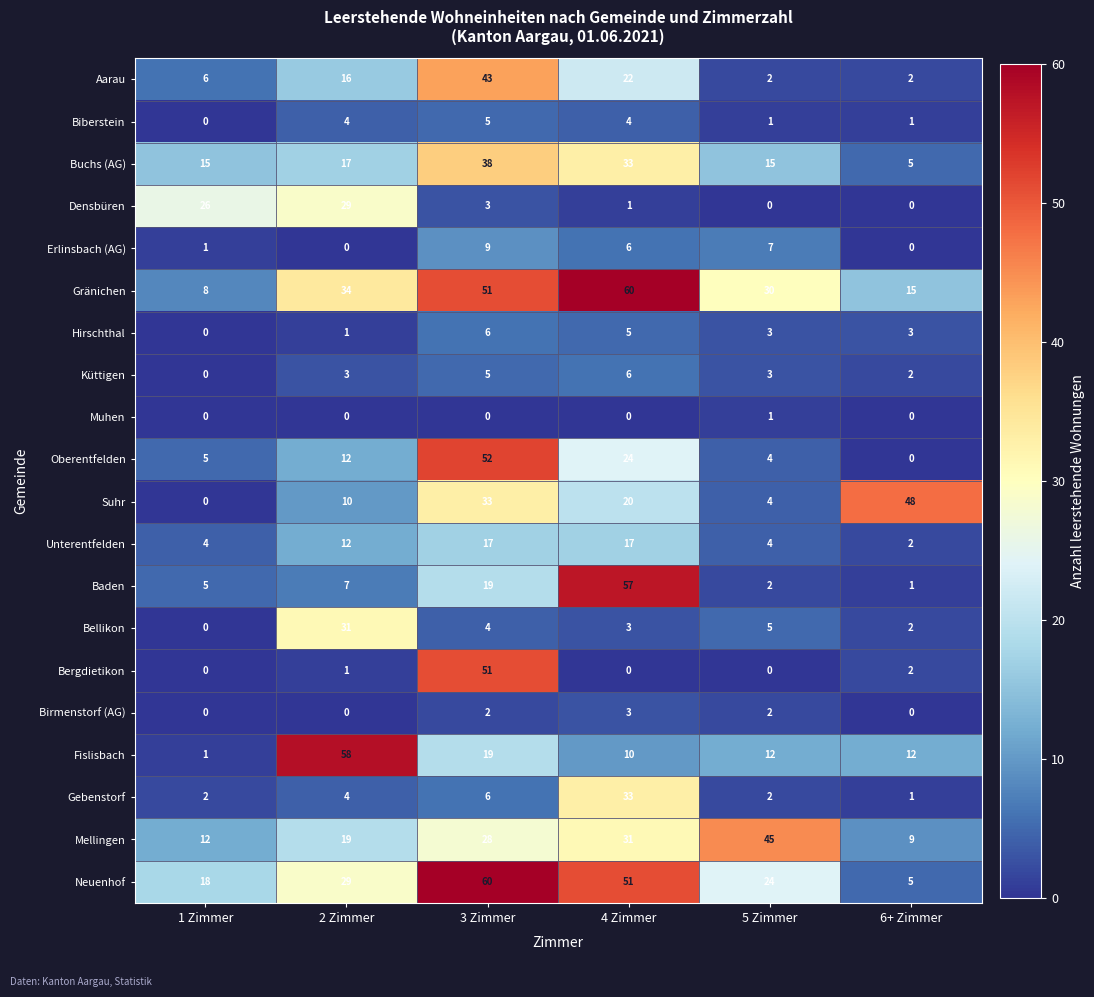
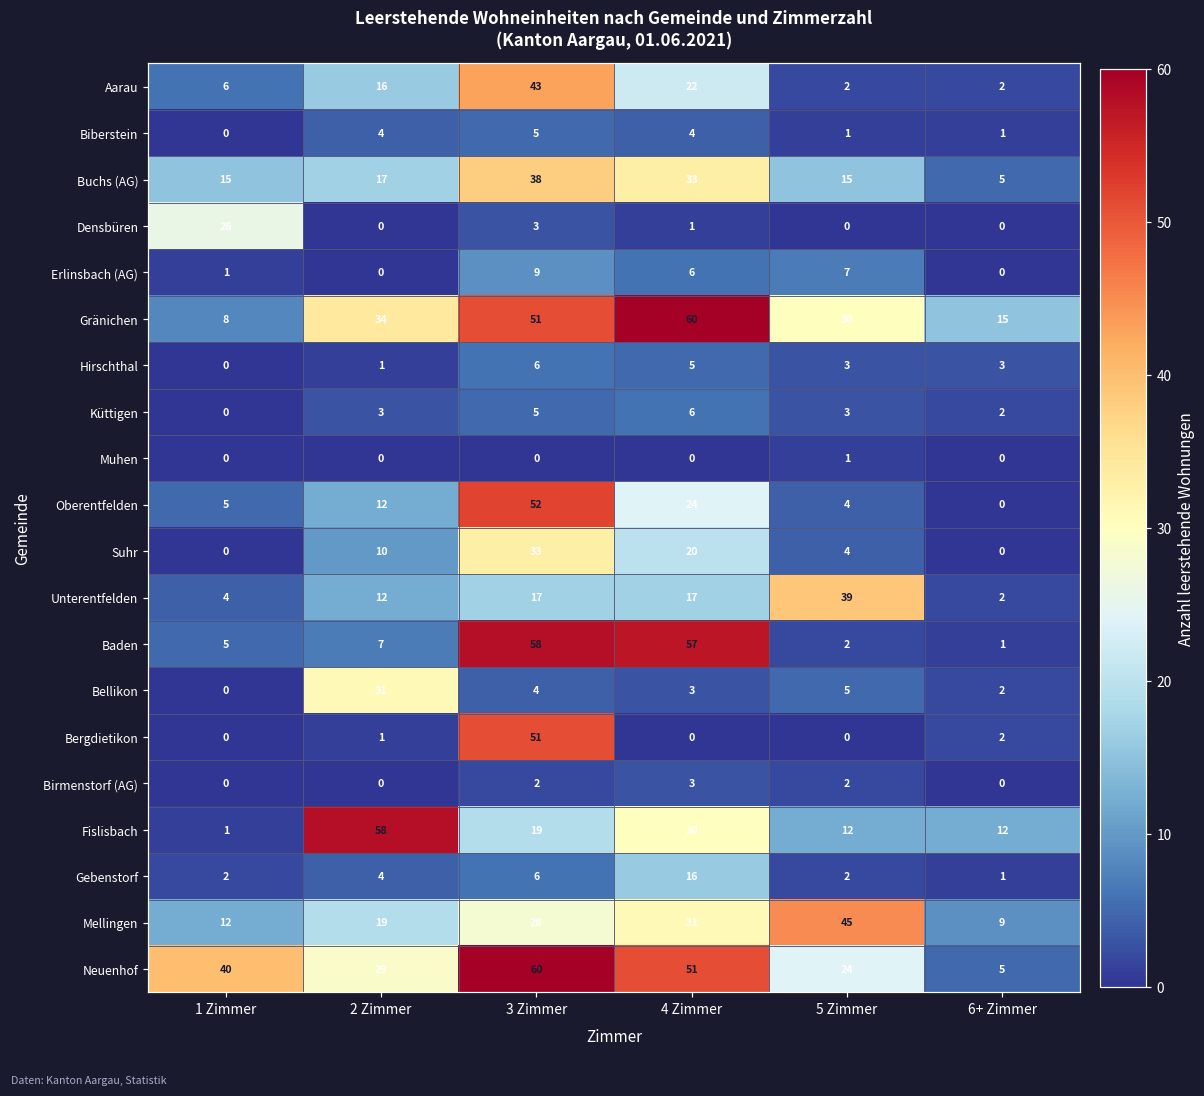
  {
    "Aarau": {
      "1 Zimmer": 6,
      "2 Zimmer": 16,
      "3 Zimmer": 43,
      "4 Zimmer": 22,
      "5 Zimmer": 2,
      "6+ Zimmer": 2
    },
    "Biberstein": {
      "1 Zimmer": 0,
      "2 Zimmer": 4,
      "3 Zimmer": 5,
      "4 Zimmer": 4,
      "5 Zimmer": 1,
      "6+ Zimmer": 1
    },
    "Buchs (AG)": {
      "1 Zimmer": 15,
      "2 Zimmer": 17,
      "3 Zimmer": 38,
      "4 Zimmer": 33,
      "5 Zimmer": 15,
      "6+ Zimmer": 5
    },
    "Densbüren": {
-     "2 Zimmer": 29,
+     "2 Zimmer": 0,
      "3 Zimmer": 3,
      "4 Zimmer": 1,
      "5 Zimmer": 0,
      "6+ Zimmer": 0
    },
    "Erlinsbach (AG)": {
      "1 Zimmer": 1,
      "2 Zimmer": 0,
      "3 Zimmer": 9,
      "4 Zimmer": 6,
      "5 Zimmer": 7,
      "6+ Zimmer": 0
    },
    "Gränichen": {
      "1 Zimmer": 8,
      "2 Zimmer": 34,
      "3 Zimmer": 51,
      "4 Zimmer": 60,
      "5 Zimmer": 30,
      "6+ Zimmer": 15
    },
    "Hirschthal": {
      "1 Zimmer": 0,
      "2 Zimmer": 1,
      "3 Zimmer": 6,
      "4 Zimmer": 5,
      "5 Zimmer": 3,
      "6+ Zimmer": 3
    },
    "Küttigen": {
      "1 Zimmer": 0,
      "2 Zimmer": 3,
      "3 Zimmer": 5,
      "4 Zimmer": 6,
      "5 Zimmer": 3,
      "6+ Zimmer": 2
    },
    "Muhen": {
      "1 Zimmer": 0,
      "2 Zimmer": 0,
      "3 Zimmer": 0,
      "4 Zimmer": 0,
      "5 Zimmer": 1,
      "6+ Zimmer": 0
    },
    "Oberentfelden": {
      "1 Zimmer": 5,
      "2 Zimmer": 12,
      "3 Zimmer": 52,
      "5 Zimmer": 4,
      "6+ Zimmer": 0
    },
    "Suhr": {
      "1 Zimmer": 0,
      "2 Zimmer": 10,
      "3 Zimmer": 33,
      "4 Zimmer": 20,
      "5 Zimmer": 4,
-     "6+ Zimmer": 48
+     "6+ Zimmer": 0
    },
    "Unterentfelden": {
      "1 Zimmer": 4,
      "2 Zimmer": 12,
      "3 Zimmer": 17,
      "4 Zimmer": 17,
-     "5 Zimmer": 4,
+     "5 Zimmer": 39,
      "6+ Zimmer": 2
    },
    "Baden": {
      "1 Zimmer": 5,
      "2 Zimmer": 7,
-     "3 Zimmer": 19,
+     "3 Zimmer": 58,
      "4 Zimmer": 57,
      "5 Zimmer": 2,
      "6+ Zimmer": 1
    },
    "Bellikon": {
      "1 Zimmer": 0,
      "2 Zimmer": 31,
      "3 Zimmer": 4,
      "4 Zimmer": 3,
      "5 Zimmer": 5,
      "6+ Zimmer": 2
    },
    "Bergdietikon": {
      "1 Zimmer": 0,
      "2 Zimmer": 1,
      "3 Zimmer": 51,
      "4 Zimmer": 0,
      "5 Zimmer": 0,
      "6+ Zimmer": 2
    },
    "Birmenstorf (AG)": {
      "1 Zimmer": 0,
      "2 Zimmer": 0,
      "3 Zimmer": 2,
      "4 Zimmer": 3,
      "5 Zimmer": 2,
      "6+ Zimmer": 0
    },
    "Fislisbach": {
      "1 Zimmer": 1,
      "2 Zimmer": 58,
      "3 Zimmer": 19,
-     "4 Zimmer": 10,
+     "4 Zimmer": 30,
      "5 Zimmer": 12,
      "6+ Zimmer": 12
    },
    "Gebenstorf": {
      "1 Zimmer": 2,
      "2 Zimmer": 4,
      "3 Zimmer": 6,
-     "4 Zimmer": 33,
+     "4 Zimmer": 16,
      "5 Zimmer": 2,
      "6+ Zimmer": 1
    },
    "Mellingen": {
      "1 Zimmer": 12,
      "2 Zimmer": 19,
      "4 Zimmer": 31,
      "5 Zimmer": 45,
      "6+ Zimmer": 9
    },
    "Neuenhof": {
-     "1 Zimmer": 18,
+     "1 Zimmer": 40,
      "2 Zimmer": 29,
      "3 Zimmer": 60,
      "4 Zimmer": 51,
      "6+ Zimmer": 5
    }
  }
